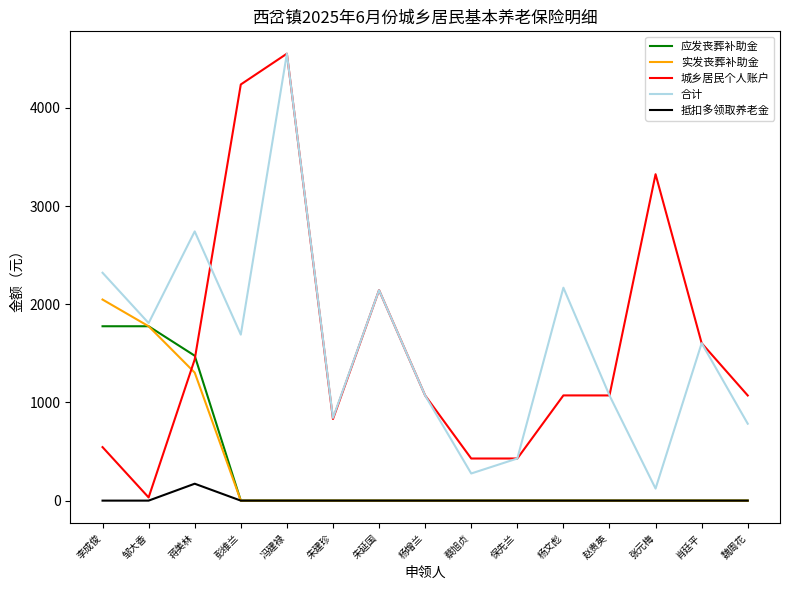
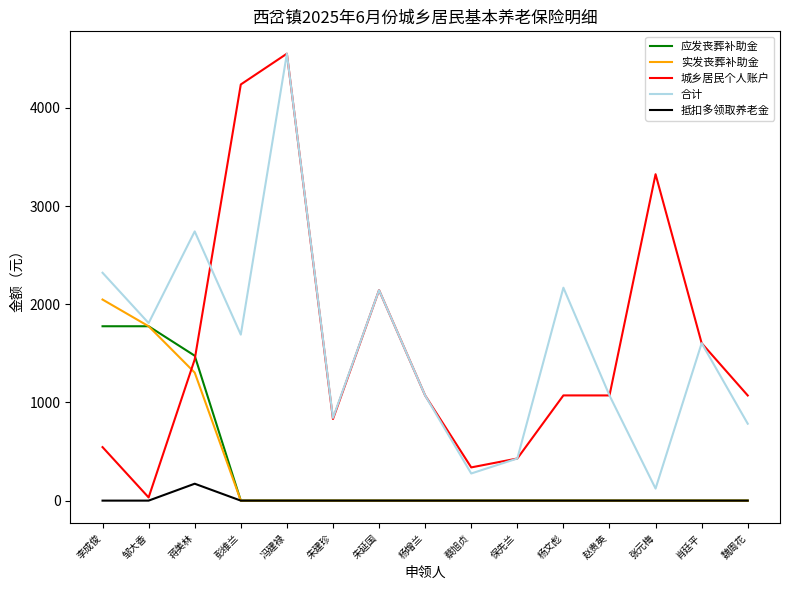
  {
    "应发丧葬补助金": {
      "李成俊": 1800,
      "蒋美林": 1500
    },
    "实发丧葬补助金": {
      "李成俊": 2000,
      "蒋美林": 1300
    },
    "城乡居民个人账户": {
      "李成俊": 500,
      "邹大香": 0,
      "蒋美林": 1400,
      "彭维兰": 4200,
-     "蔡旭贞": 400,
+     "蔡旭贞": 300,
      "杨文彪": 1100,
      "张元梅": 3300,
      "魏周花": 1100
    },
    "合计": {
      "李成俊": 2300,
      "邹大香": 1800,
      "蒋美林": 2700,
      "彭维兰": 1700,
      "蔡旭贞": 300,
      "杨文彪": 2200,
      "张元梅": 100,
      "魏周花": 800
    },
    "抵扣多领取养老金": {
      "李成俊": 0,
      "邹大香": 0,
      "蒋美林": 200
    }
  }
